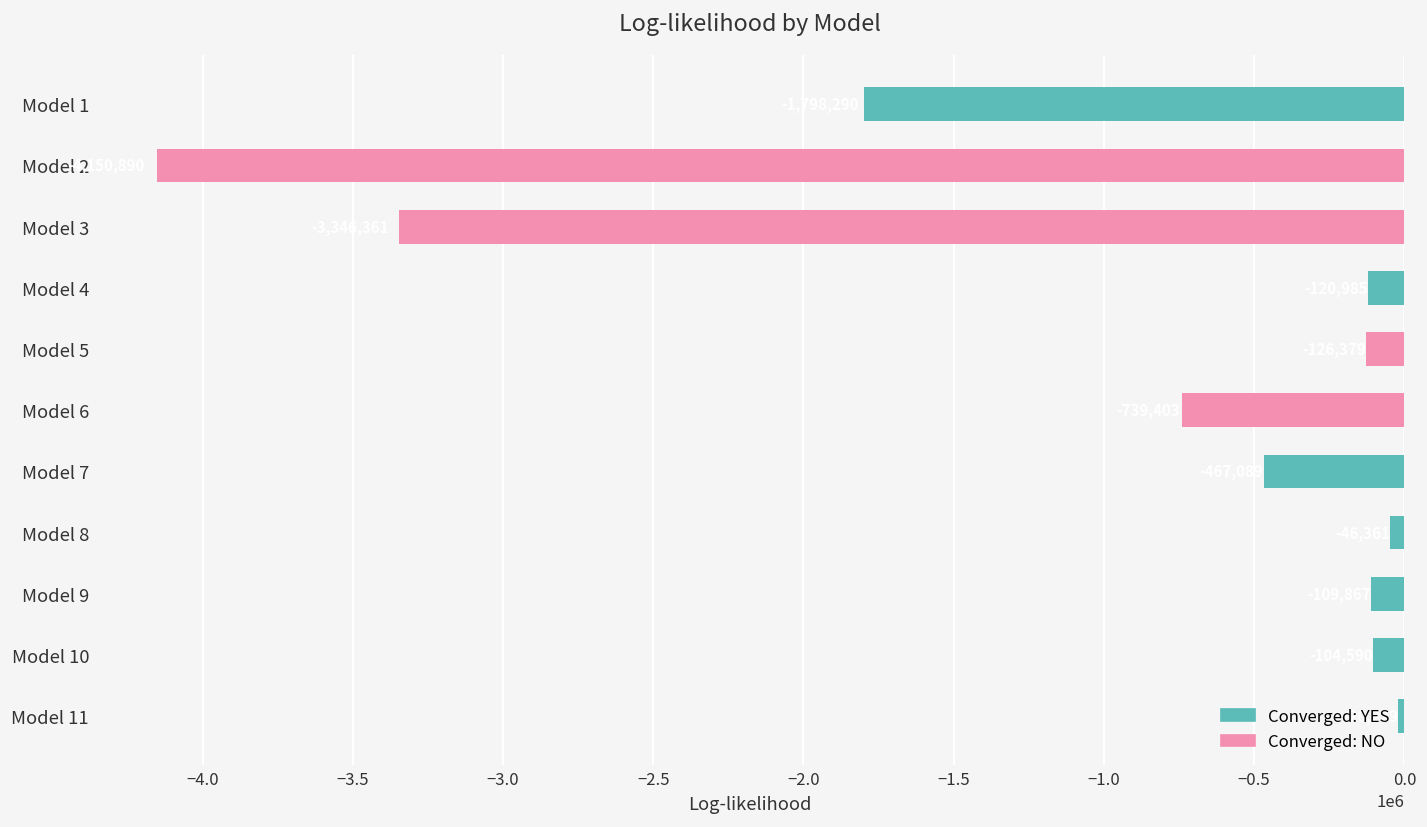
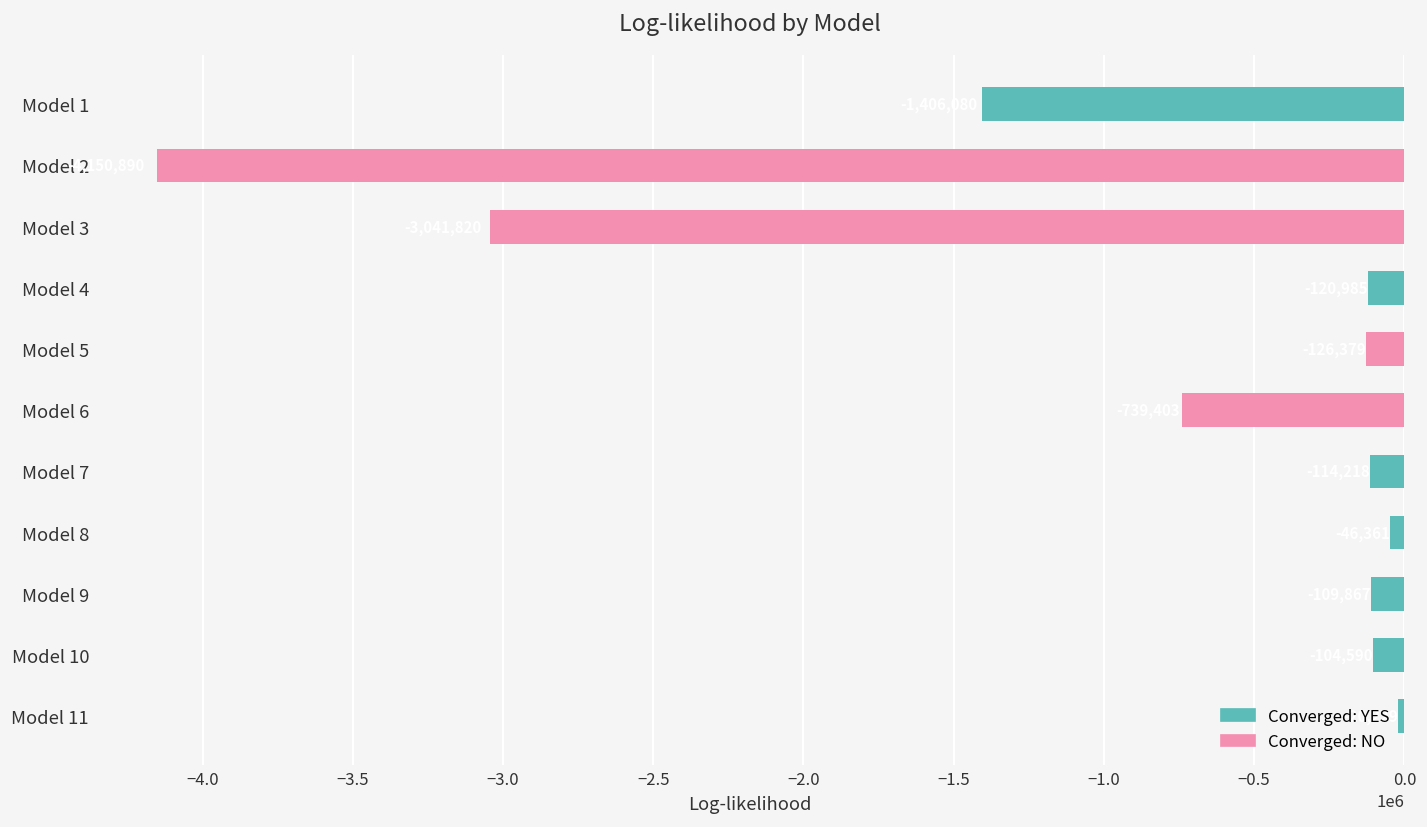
  {
-   "Model 1": -1800000,
+   "Model 1": -1410000,
    "Model 2": -4150000,
-   "Model 3": -3350000,
+   "Model 3": -3040000,
    "Model 4": -120000,
    "Model 5": -130000,
    "Model 6": -740000,
-   "Model 7": -470000,
+   "Model 7": -110000,
    "Model 8": -50000,
    "Model 9": -110000,
    "Model 10": -100000,
    "Model 11": -20000
  }
